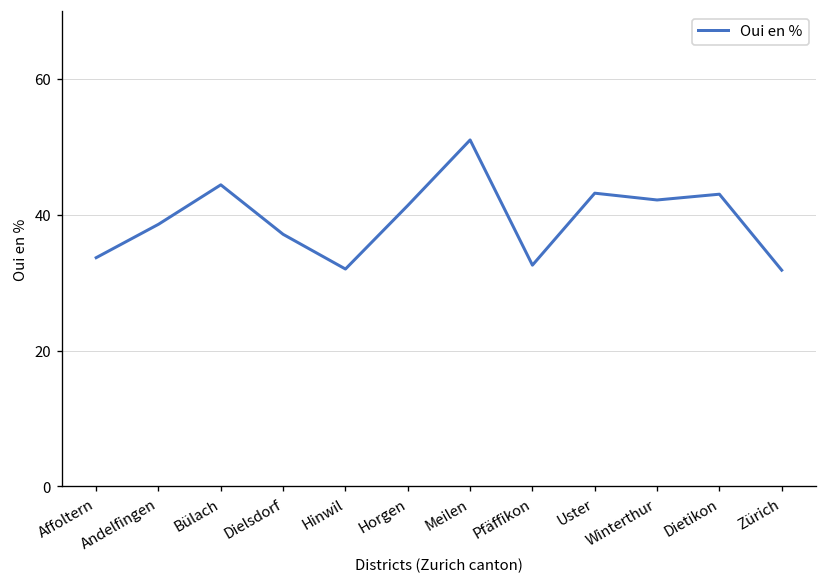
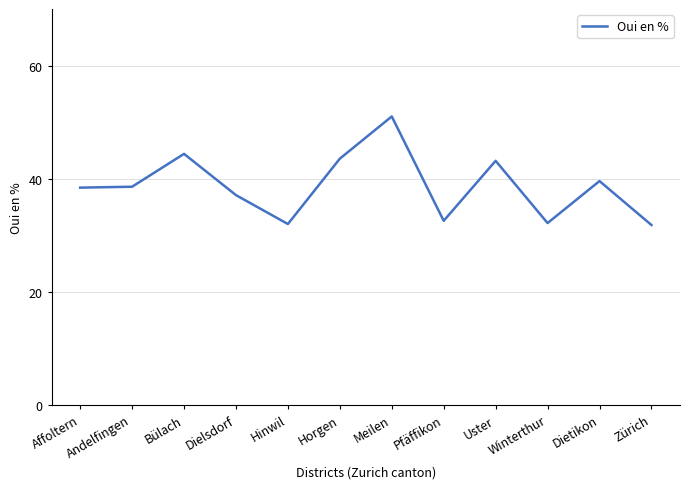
  {
-   "Affoltern": 34,
+   "Affoltern": 38,
    "Andelfingen": 39,
    "Bülach": 44,
    "Dielsdorf": 37,
    "Hinwil": 32,
-   "Horgen": 41,
+   "Horgen": 44,
    "Meilen": 51,
    "Pfäffikon": 33,
    "Uster": 43,
-   "Winterthur": 42,
-   "Dietikon": 43,
+   "Winterthur": 32,
+   "Dietikon": 40,
    "Zürich": 32
  }
